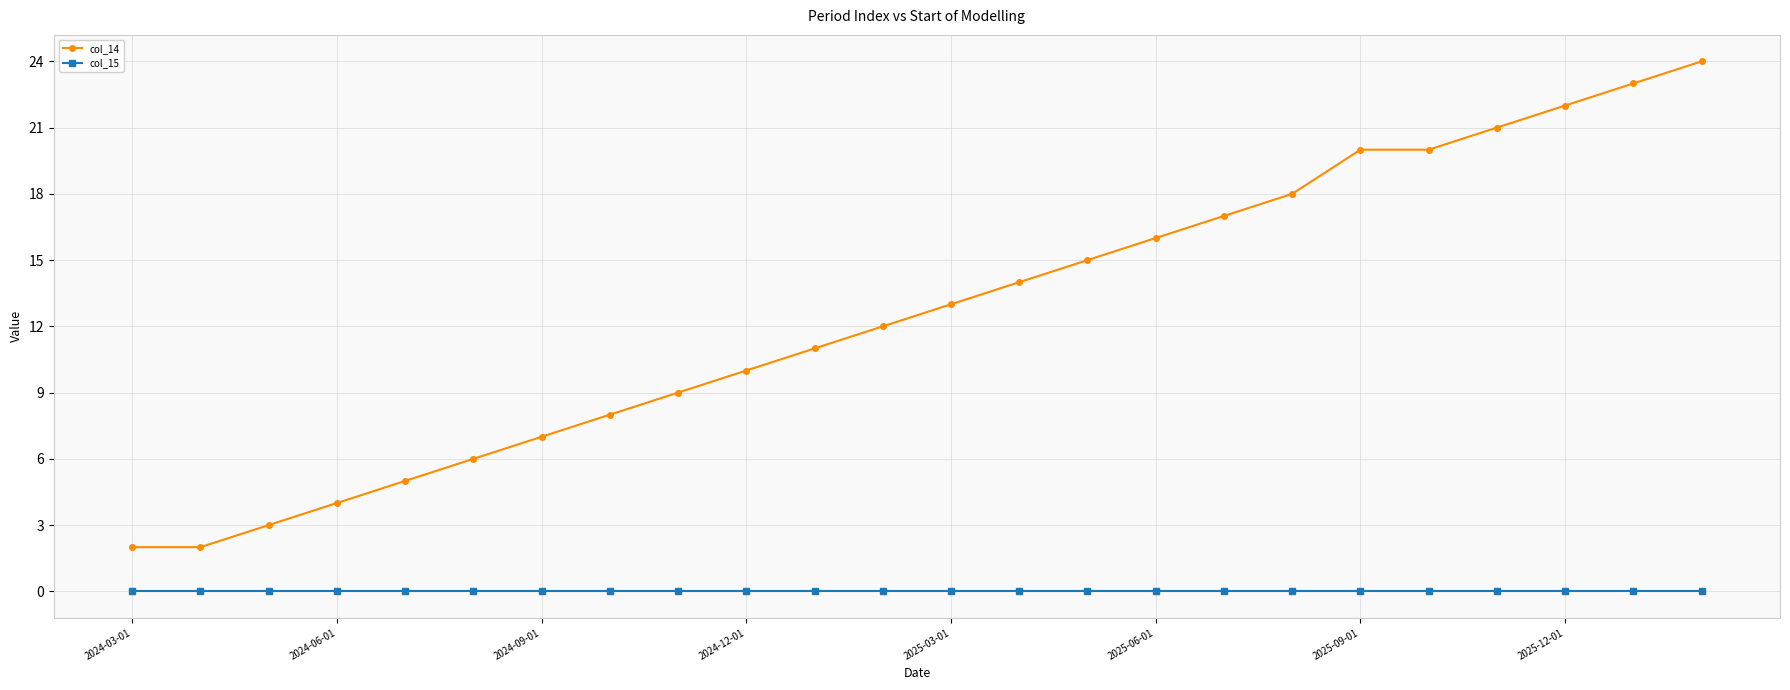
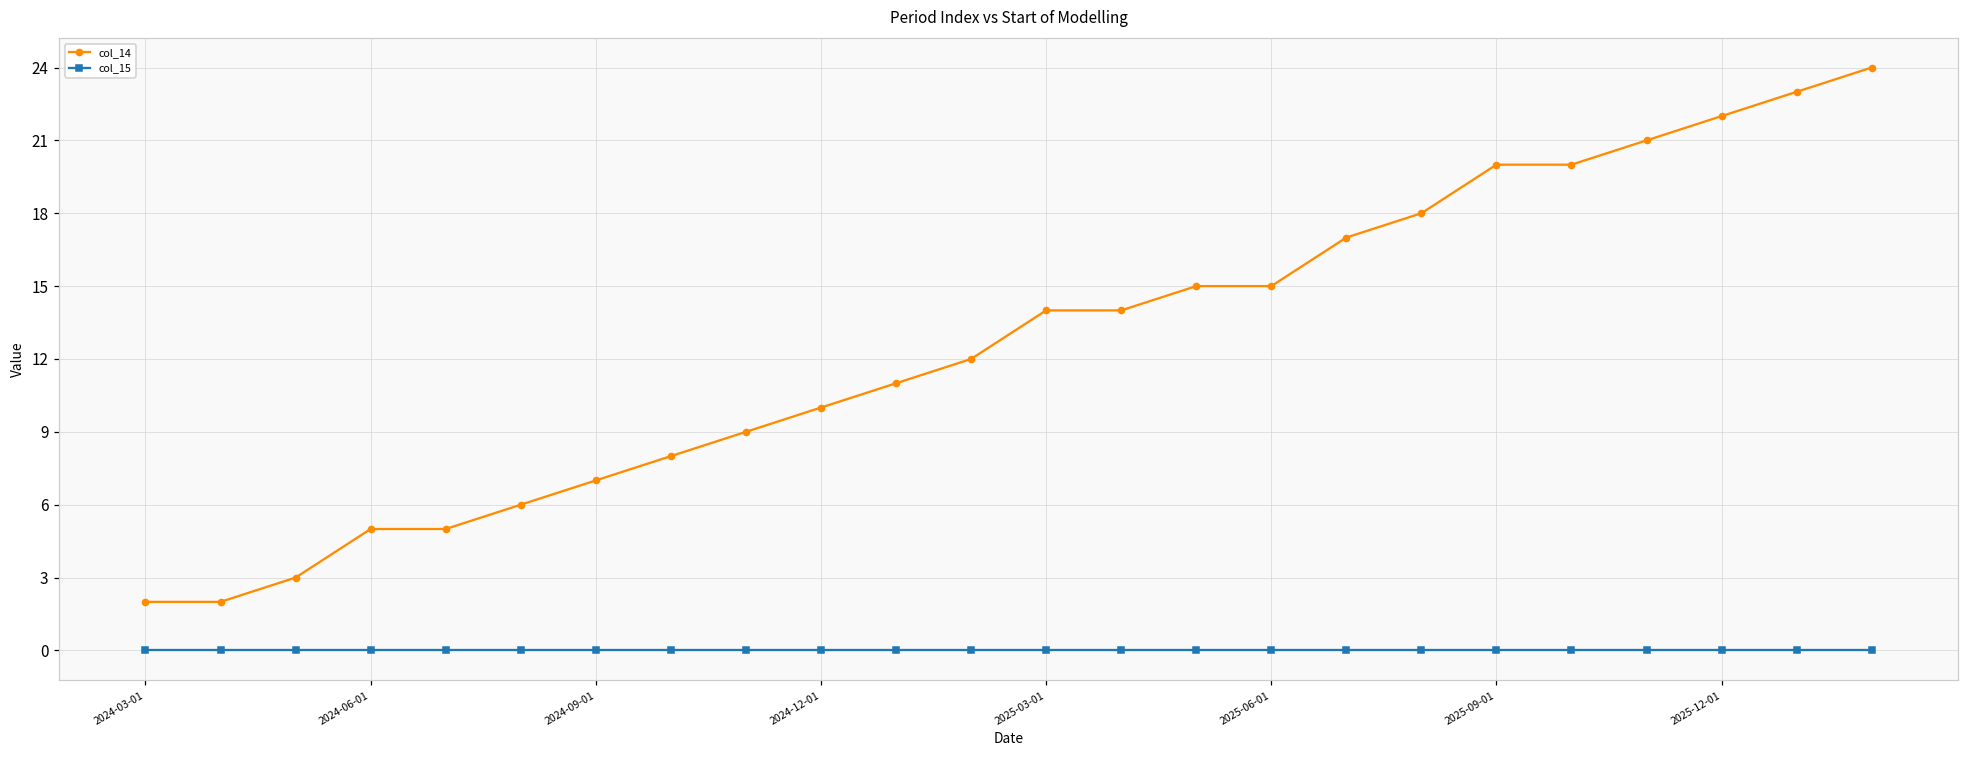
  {
    "col_14": {
      "2024-03-01": 2,
-     "2024-06-01": 4,
+     "2024-06-01": 5,
      "2024-09-01": 7,
      "2024-12-01": 10,
-     "2025-03-01": 13,
-     "2025-06-01": 16,
+     "2025-03-01": 14,
+     "2025-06-01": 15,
      "2025-09-01": 20,
      "2025-12-01": 22
    },
    "col_15": {
      "2024-03-01": 0,
      "2024-06-01": 0,
      "2024-09-01": 0,
      "2024-12-01": 0,
      "2025-03-01": 0,
      "2025-06-01": 0,
      "2025-09-01": 0,
      "2025-12-01": 0
    }
  }
